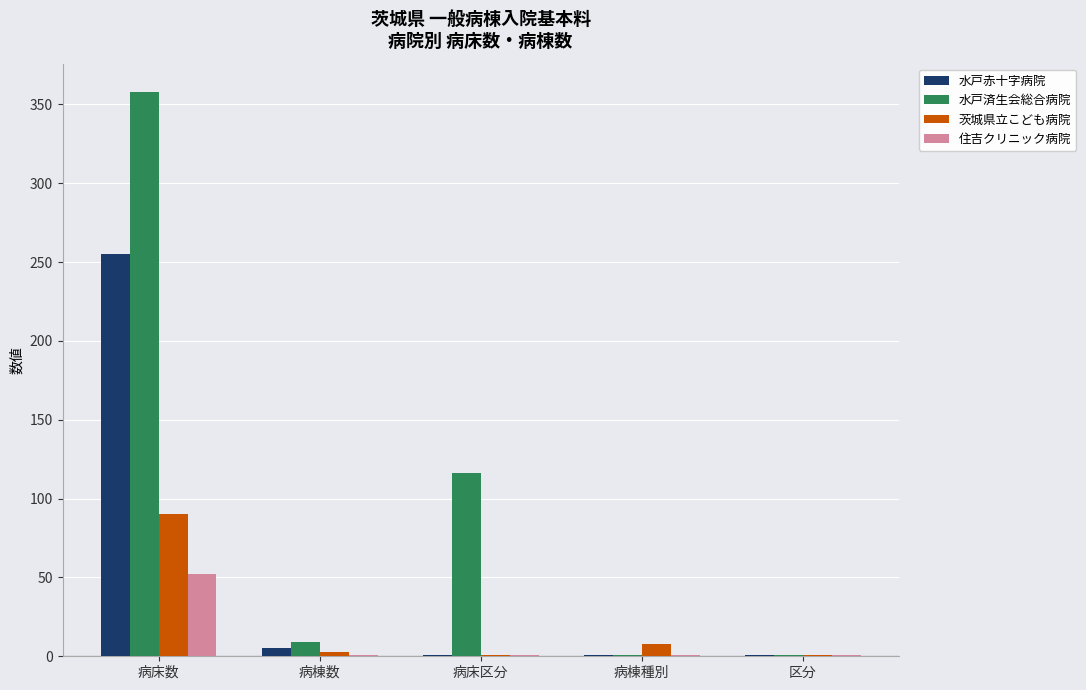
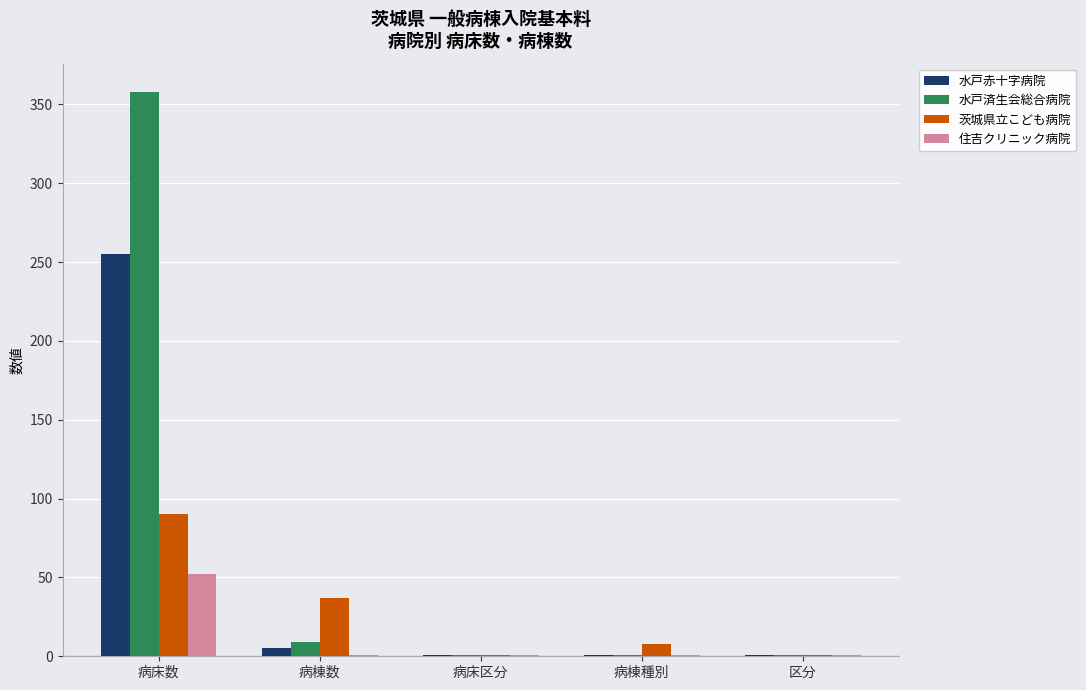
  {
    "水戸赤十字病院": {
      "病床数": 255,
      "病棟数": 5
    },
    "水戸済生会総合病院": {
      "病床数": 358,
      "病棟数": 9,
-     "病床区分": 116
+     "病床区分": 1
    },
    "茨城県立こども病院": {
      "病床数": 90,
-     "病棟数": 3,
+     "病棟数": 37,
      "病棟種別": 8
    },
    "住吉クリニック病院": {
      "病床数": 52
    }
  }
